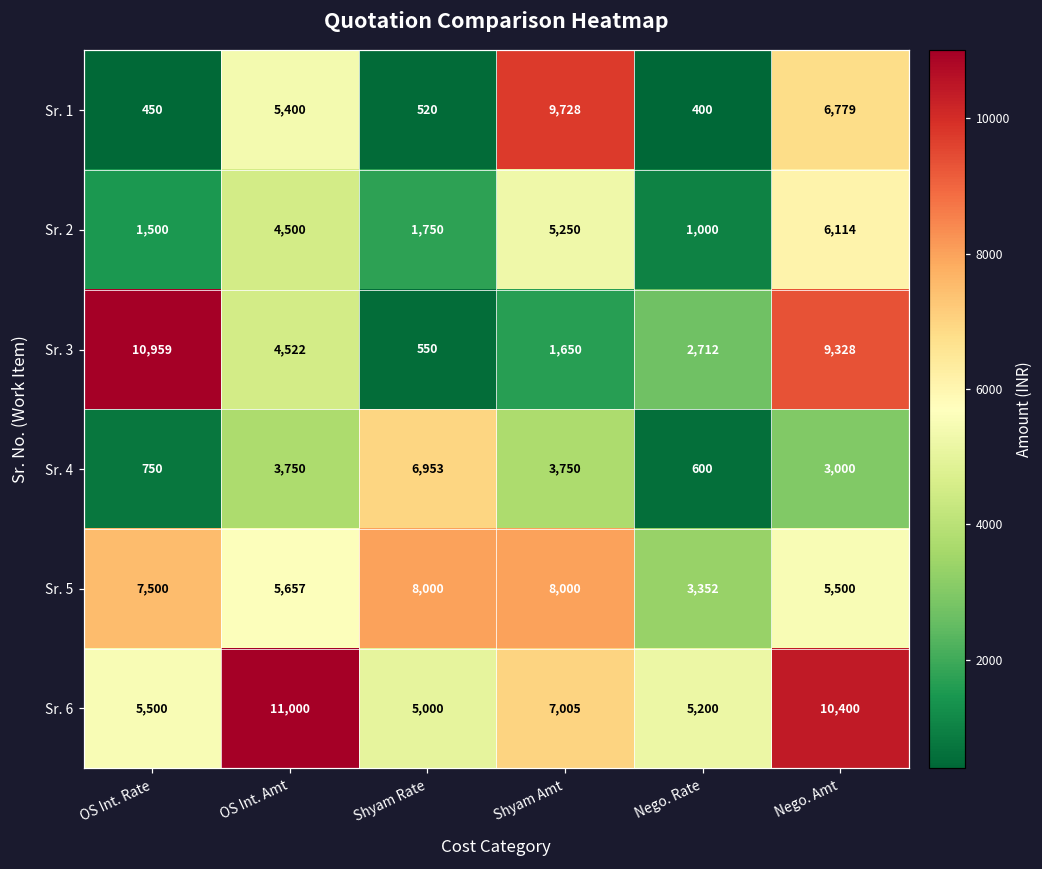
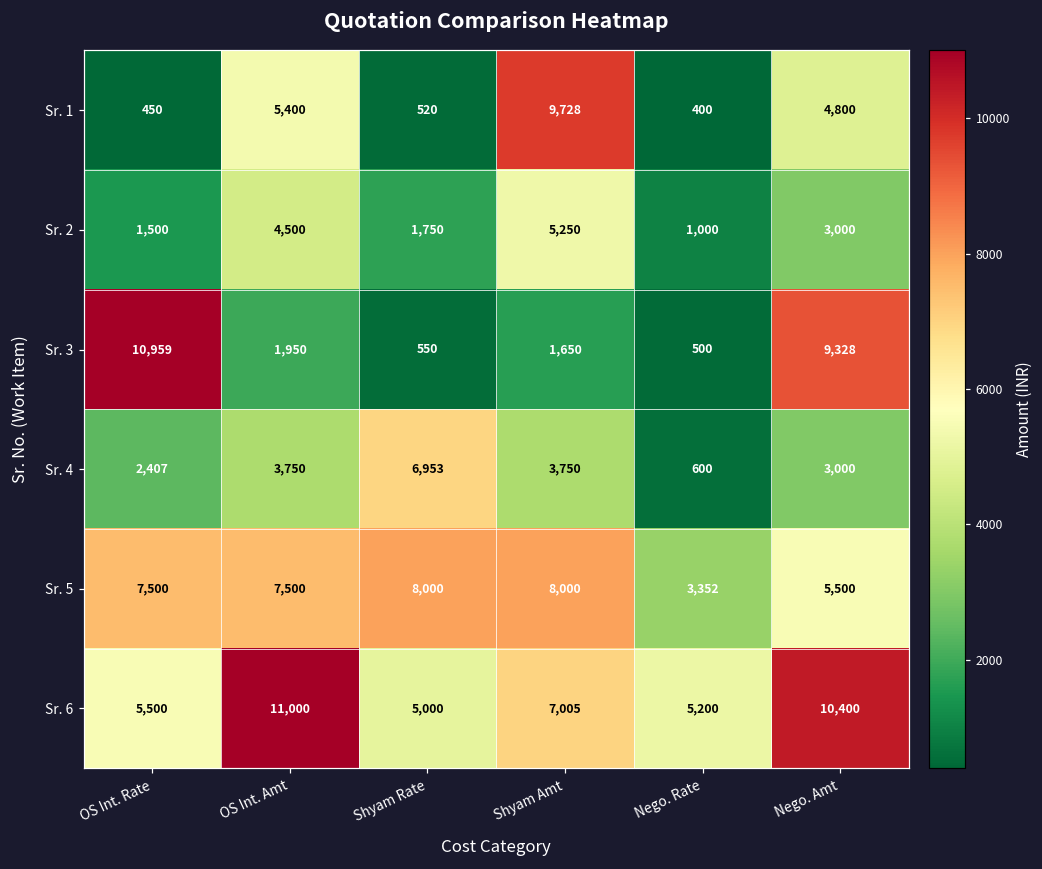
  {
    "Sr. 1": {
      "OS Int. Rate": "450",
      "OS Int. Amt": "5,400",
      "Shyam Rate": "520",
      "Shyam Amt": "9,728",
      "Nego. Rate": "400",
-     "Nego. Amt": "6,779"
+     "Nego. Amt": "4,800"
    },
    "Sr. 2": {
      "OS Int. Rate": "1,500",
      "OS Int. Amt": "4,500",
      "Shyam Rate": "1,750",
      "Shyam Amt": "5,250",
      "Nego. Rate": "1,000",
-     "Nego. Amt": "6,114"
+     "Nego. Amt": "3,000"
    },
    "Sr. 3": {
      "OS Int. Rate": "10,959",
-     "OS Int. Amt": "4,522",
+     "OS Int. Amt": "1,950",
      "Shyam Rate": "550",
      "Shyam Amt": "1,650",
-     "Nego. Rate": "2,712",
+     "Nego. Rate": "500",
      "Nego. Amt": "9,328"
    },
    "Sr. 4": {
-     "OS Int. Rate": "750",
+     "OS Int. Rate": "2,407",
      "OS Int. Amt": "3,750",
      "Shyam Rate": "6,953",
      "Shyam Amt": "3,750",
      "Nego. Rate": "600",
      "Nego. Amt": "3,000"
    },
    "Sr. 5": {
      "OS Int. Rate": "7,500",
-     "OS Int. Amt": "5,657",
+     "OS Int. Amt": "7,500",
      "Shyam Rate": "8,000",
      "Shyam Amt": "8,000",
      "Nego. Rate": "3,352",
      "Nego. Amt": "5,500"
    },
    "Sr. 6": {
      "OS Int. Rate": "5,500",
      "OS Int. Amt": "11,000",
      "Shyam Rate": "5,000",
      "Shyam Amt": "7,005",
      "Nego. Rate": "5,200",
      "Nego. Amt": "10,400"
    }
  }
